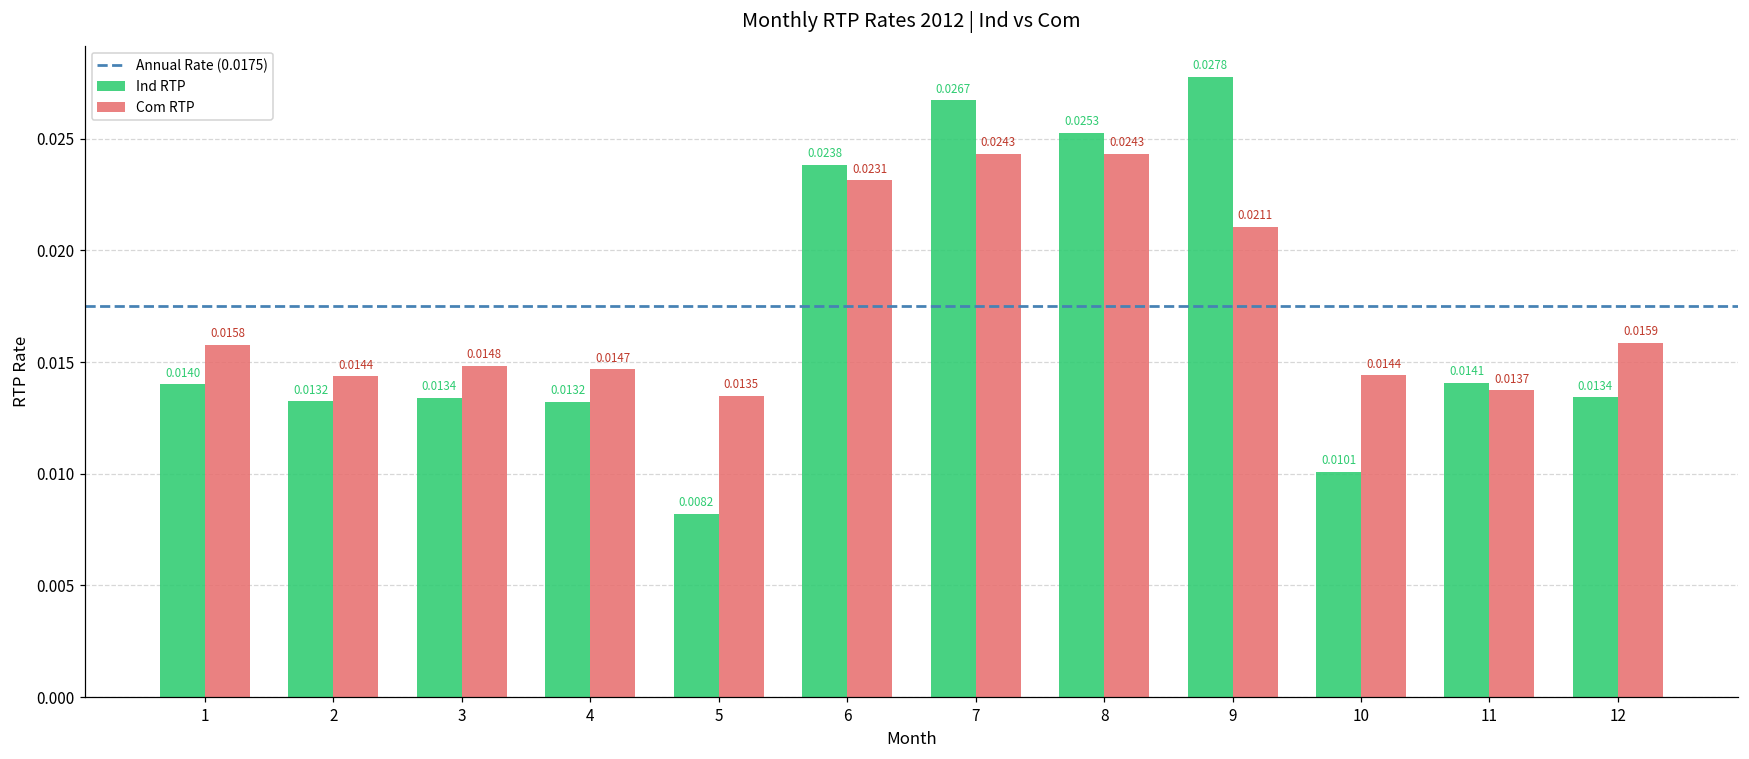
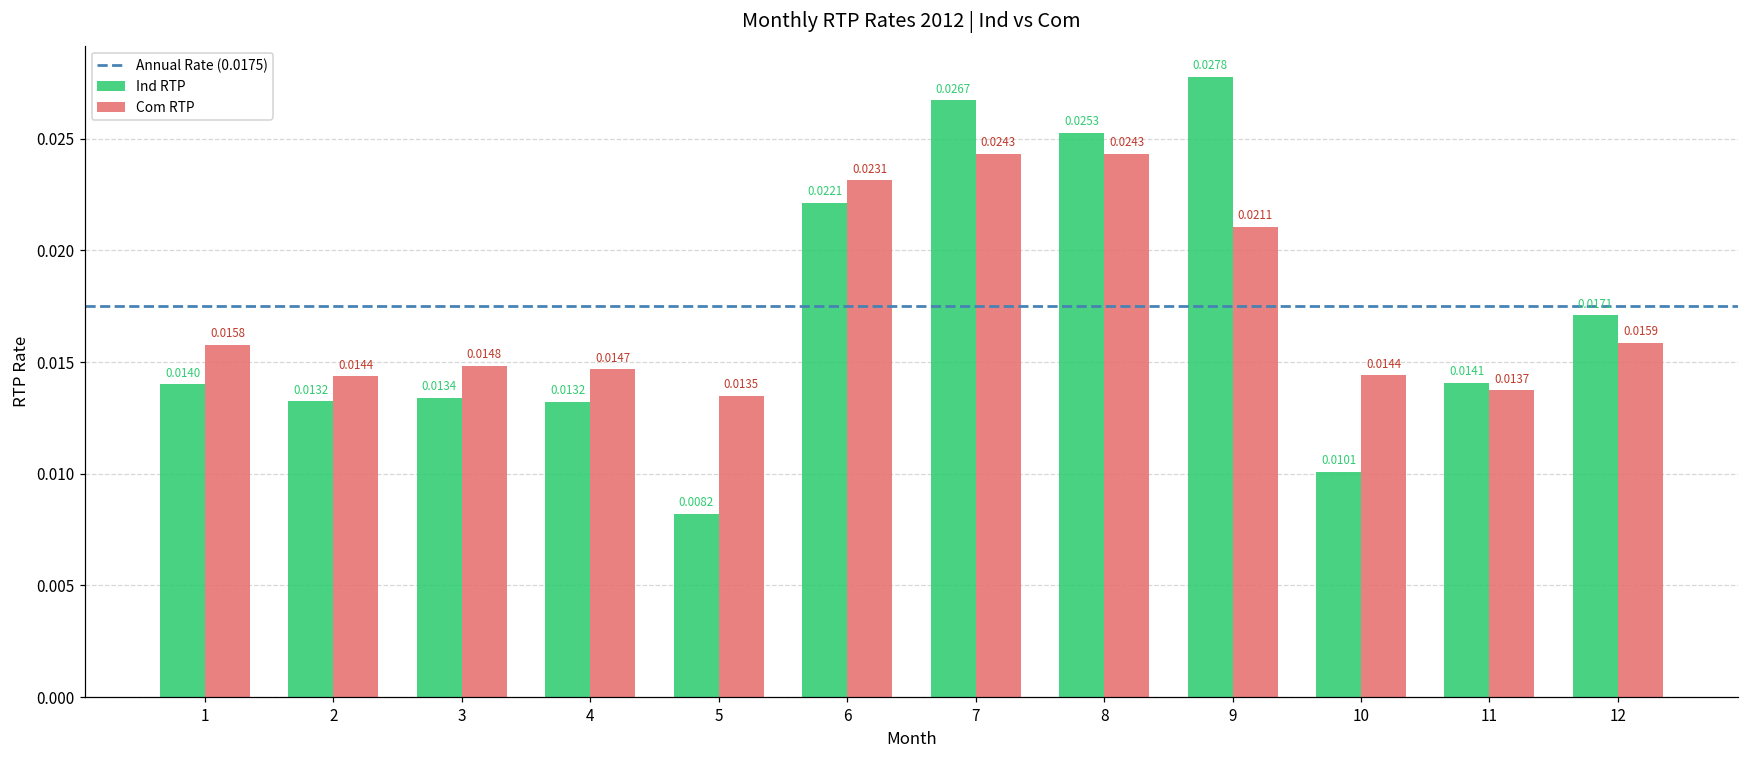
  {
    "Ind RTP": {
      "1": 0.0140,
      "2": 0.0132,
      "3": 0.0134,
      "4": 0.0132,
      "5": 0.0082,
-     "6": 0.0238,
+     "6": 0.0221,
      "7": 0.0267,
      "8": 0.0253,
      "9": 0.0278,
      "10": 0.0101,
      "11": 0.0141,
-     "12": 0.0134
+     "12": 0.0171
    },
    "Com RTP": {
      "1": 0.0158,
      "2": 0.0144,
      "3": 0.0148,
      "4": 0.0147,
      "5": 0.0135,
      "6": 0.0231,
      "7": 0.0243,
      "8": 0.0243,
      "9": 0.0211,
      "10": 0.0144,
      "11": 0.0137,
      "12": 0.0159
    }
  }
